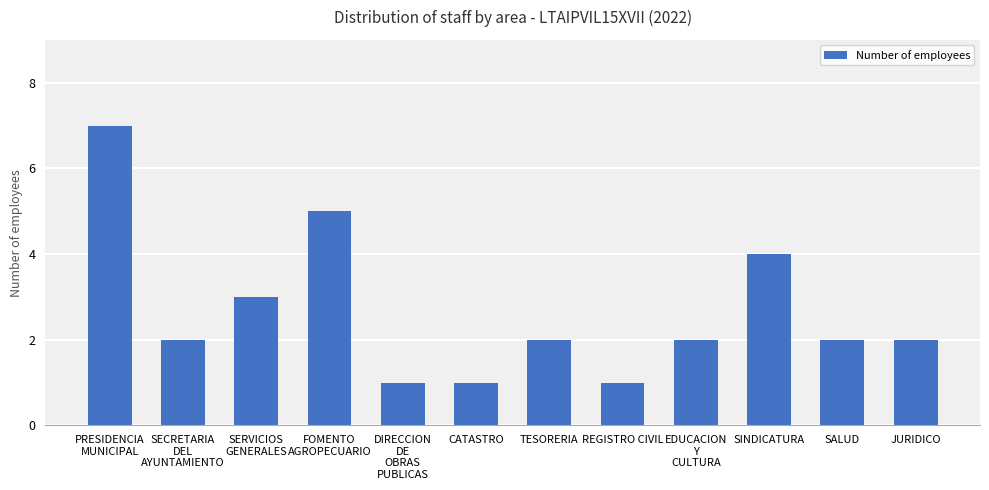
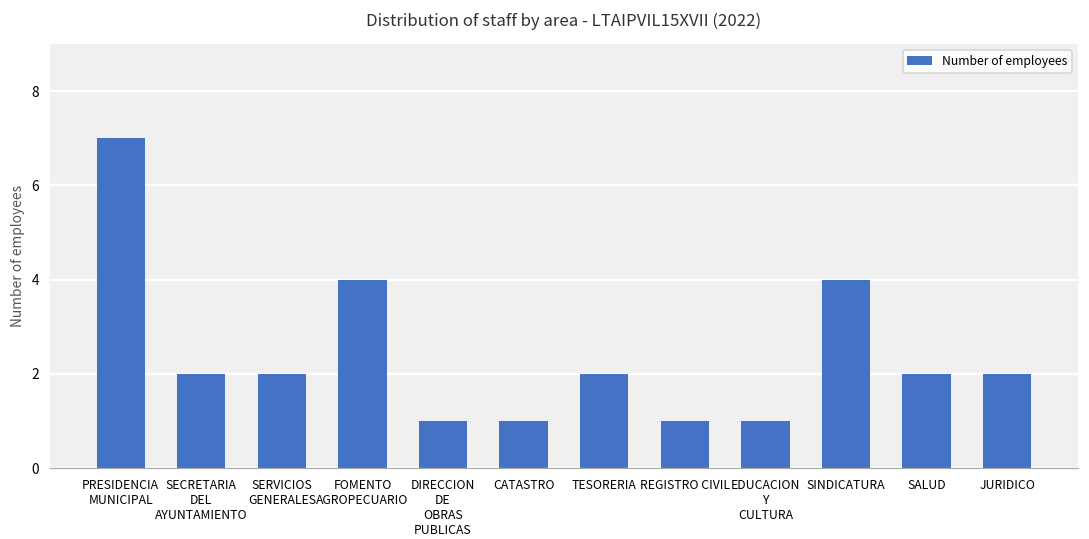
  {
    "PRESIDENCIA MUNICIPAL": 7,
    "SECRETARIA DEL AYUNTAMIENTO": 2,
-   "SERVICIOS GENERALES": 3,
-   "FOMENTO AGROPECUARIO": 5,
+   "SERVICIOS GENERALES": 2,
+   "FOMENTO AGROPECUARIO": 4,
    "DIRECCION DE OBRAS PUBLICAS": 1,
    "CATASTRO": 1,
    "TESORERIA": 2,
    "REGISTRO CIVIL": 1,
-   "EDUCACION Y CULTURA": 2,
+   "EDUCACION Y CULTURA": 1,
    "SINDICATURA": 4,
    "SALUD": 2,
    "JURIDICO": 2
  }
